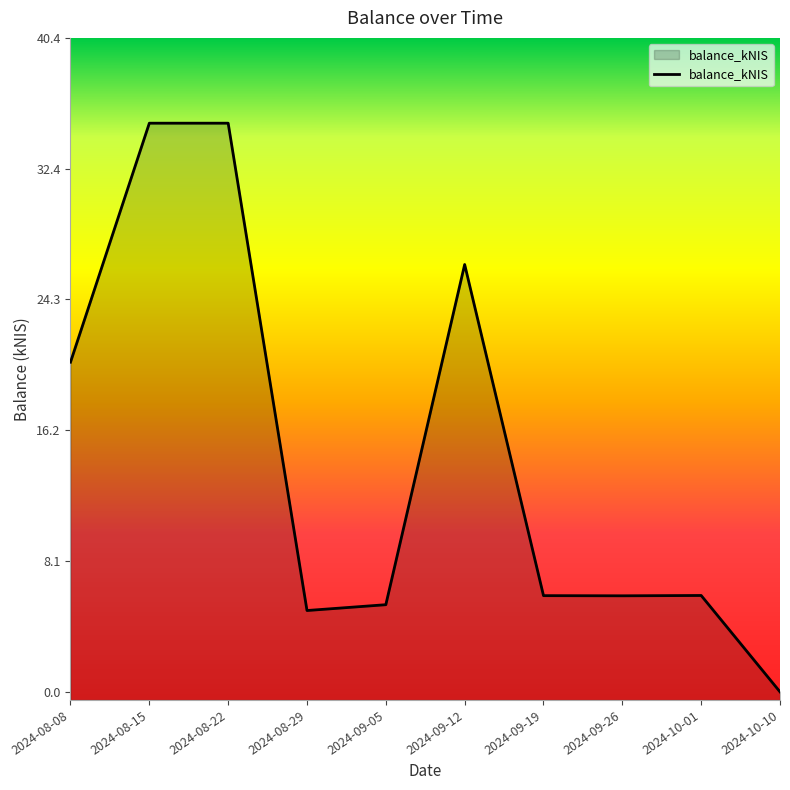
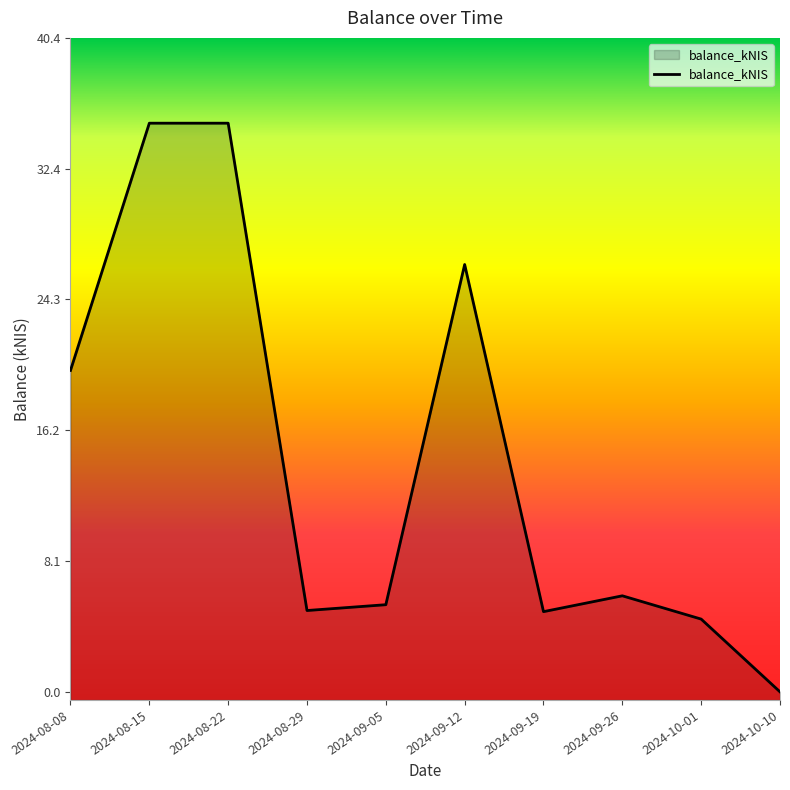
  {
-   "2024-08-08": 20.4,
+   "2024-08-08": 19.9,
    "2024-08-15": 35.2,
    "2024-08-22": 35.2,
    "2024-08-29": 5.0,
    "2024-09-05": 5.4,
    "2024-09-12": 26.4,
-   "2024-09-19": 6.0,
+   "2024-09-19": 5.0,
    "2024-09-26": 5.9,
-   "2024-10-01": 6.0,
+   "2024-10-01": 4.5,
    "2024-10-10": 0.0
  }
